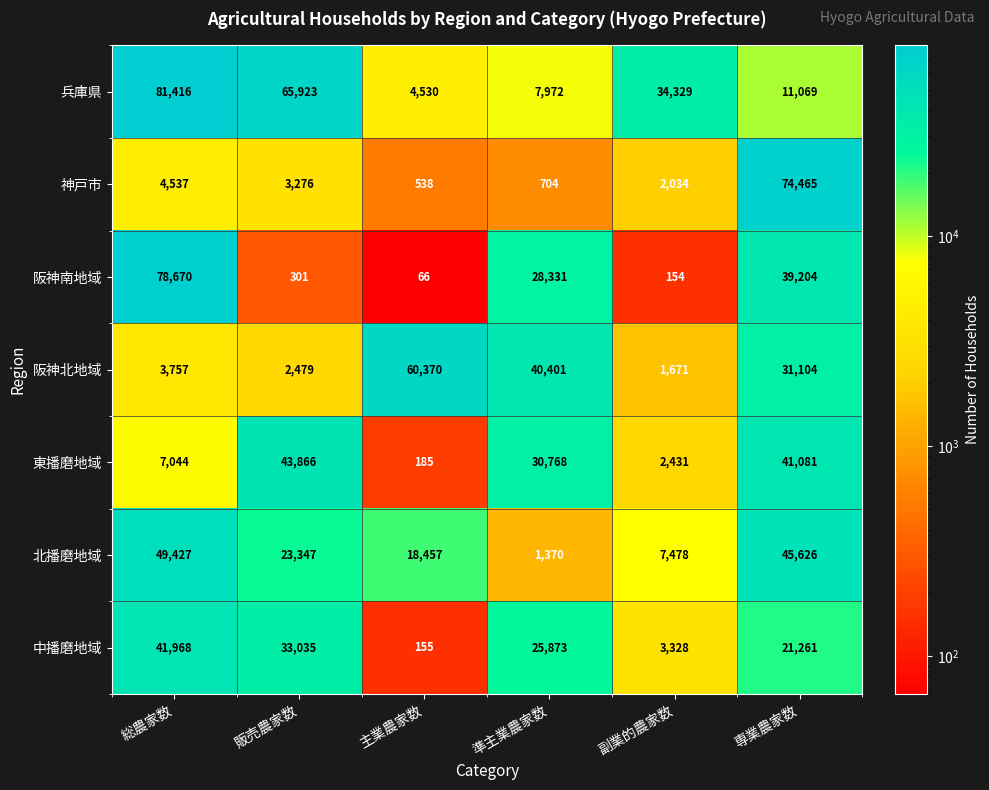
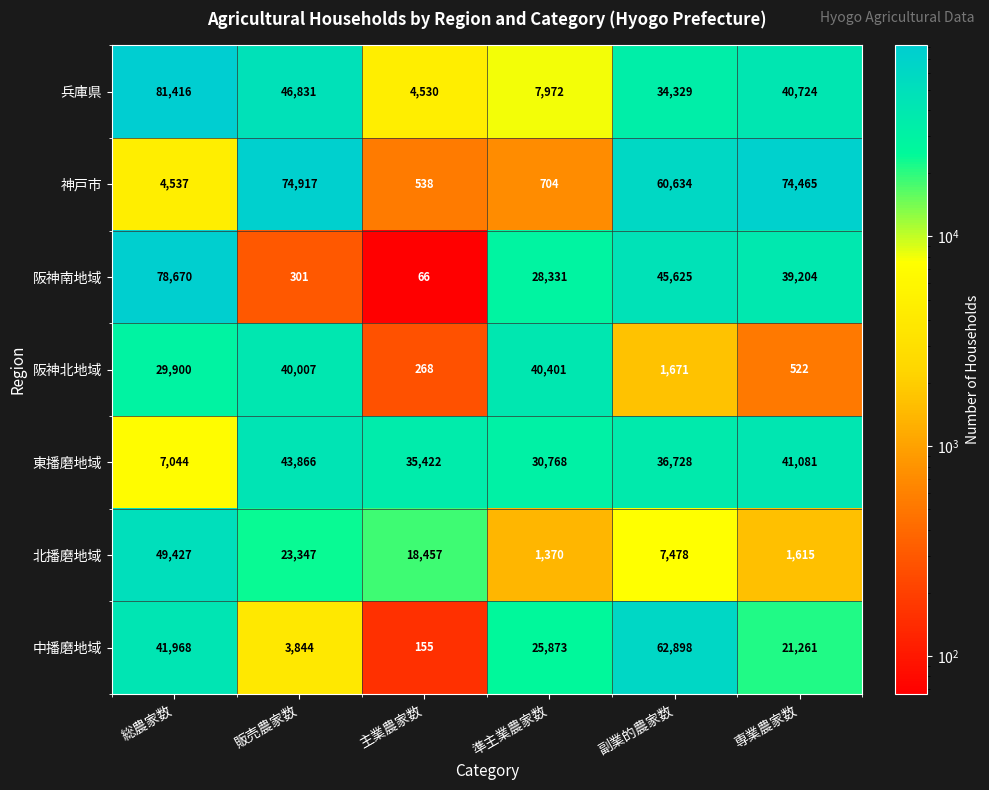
  {
    "兵庫県": {
      "総農家数": "81,416",
-     "販売農家数": "65,923",
+     "販売農家数": "46,831",
      "主業農家数": "4,530",
      "準主業農家数": "7,972",
      "副業的農家数": "34,329",
-     "専業農家数": "11,069"
+     "専業農家数": "40,724"
    },
    "神戸市": {
      "総農家数": "4,537",
-     "販売農家数": "3,276",
+     "販売農家数": "74,917",
      "主業農家数": "538",
      "準主業農家数": "704",
-     "副業的農家数": "2,034",
+     "副業的農家数": "60,634",
      "専業農家数": "74,465"
    },
    "阪神南地域": {
      "総農家数": "78,670",
      "販売農家数": "301",
      "主業農家数": "66",
      "準主業農家数": "28,331",
-     "副業的農家数": "154",
+     "副業的農家数": "45,625",
      "専業農家数": "39,204"
    },
    "阪神北地域": {
-     "総農家数": "3,757",
-     "販売農家数": "2,479",
-     "主業農家数": "60,370",
+     "総農家数": "29,900",
+     "販売農家数": "40,007",
+     "主業農家数": "268",
      "準主業農家数": "40,401",
      "副業的農家数": "1,671",
-     "専業農家数": "31,104"
+     "専業農家数": "522"
    },
    "東播磨地域": {
      "総農家数": "7,044",
      "販売農家数": "43,866",
-     "主業農家数": "185",
+     "主業農家数": "35,422",
      "準主業農家数": "30,768",
-     "副業的農家数": "2,431",
+     "副業的農家数": "36,728",
      "専業農家数": "41,081"
    },
    "北播磨地域": {
      "総農家数": "49,427",
      "販売農家数": "23,347",
      "主業農家数": "18,457",
      "準主業農家数": "1,370",
      "副業的農家数": "7,478",
-     "専業農家数": "45,626"
+     "専業農家数": "1,615"
    },
    "中播磨地域": {
      "総農家数": "41,968",
-     "販売農家数": "33,035",
+     "販売農家数": "3,844",
      "主業農家数": "155",
      "準主業農家数": "25,873",
-     "副業的農家数": "3,328",
+     "副業的農家数": "62,898",
      "専業農家数": "21,261"
    }
  }
